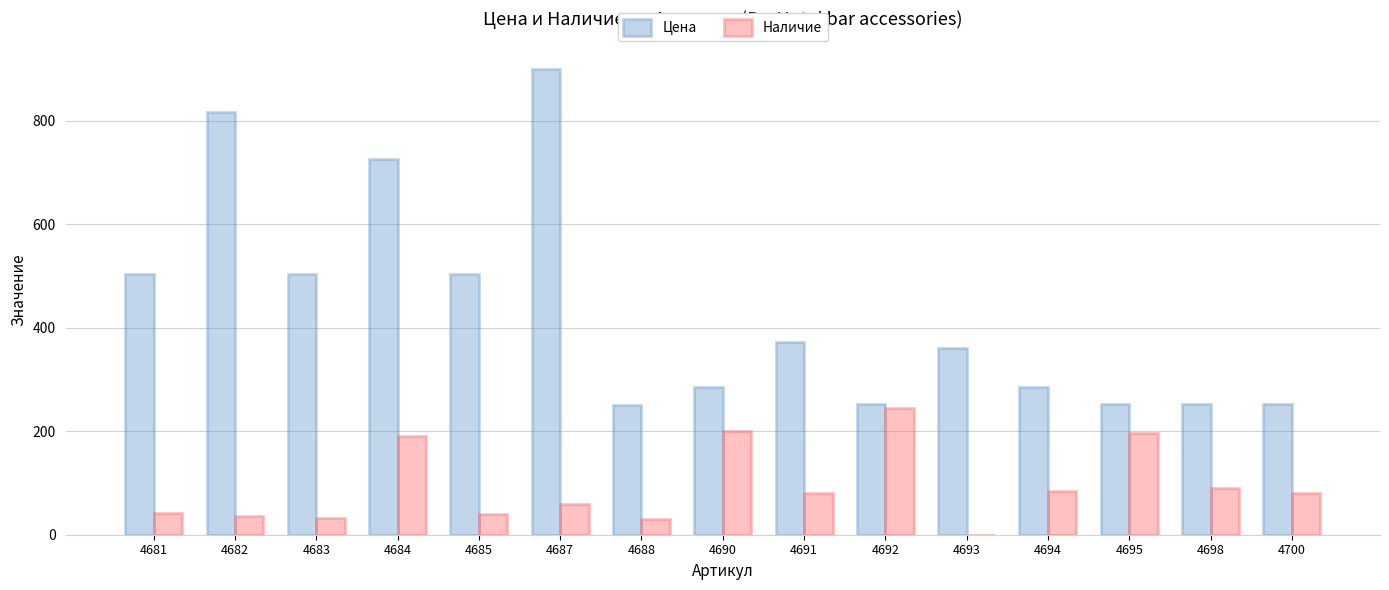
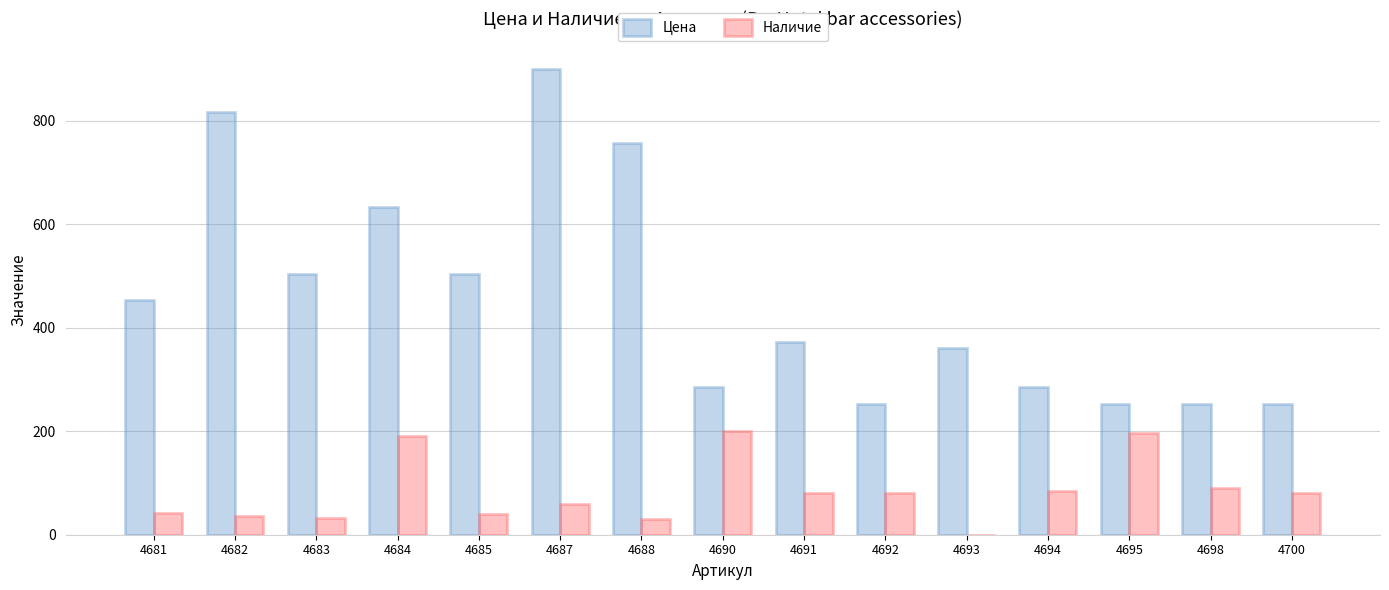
  {
    "Цена": {
-     "4681": 500,
+     "4681": 450,
      "4682": 820,
      "4683": 500,
-     "4684": 730,
+     "4684": 630,
      "4685": 500,
      "4687": 900,
-     "4688": 250,
+     "4688": 760,
      "4690": 290,
      "4691": 370,
      "4692": 250,
      "4693": 360,
      "4694": 290,
      "4695": 250,
      "4698": 250,
      "4700": 250
    },
    "Наличие": {
      "4681": 40,
      "4682": 40,
      "4683": 30,
      "4684": 190,
      "4685": 40,
      "4687": 60,
      "4688": 30,
      "4690": 200,
      "4691": 80,
-     "4692": 240,
+     "4692": 80,
      "4693": 0,
      "4694": 80,
      "4695": 200,
      "4698": 90,
      "4700": 80
    }
  }
